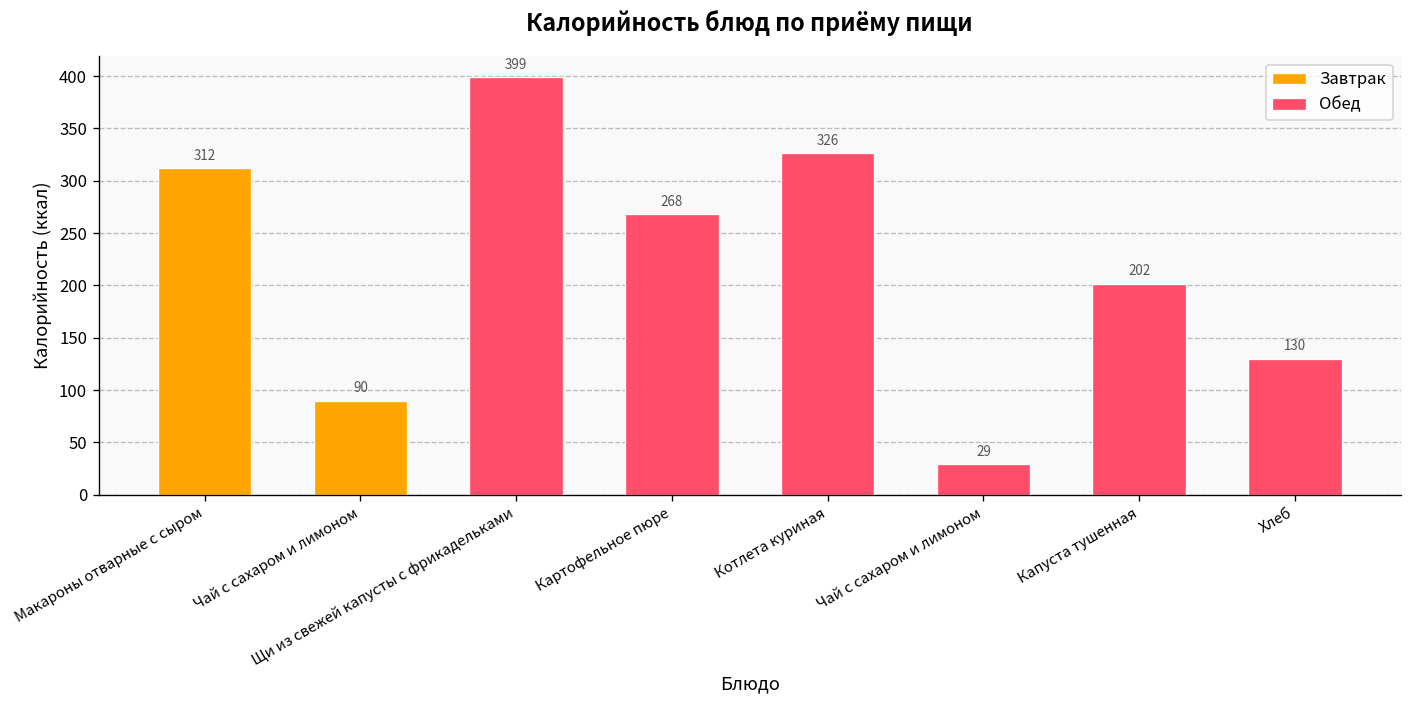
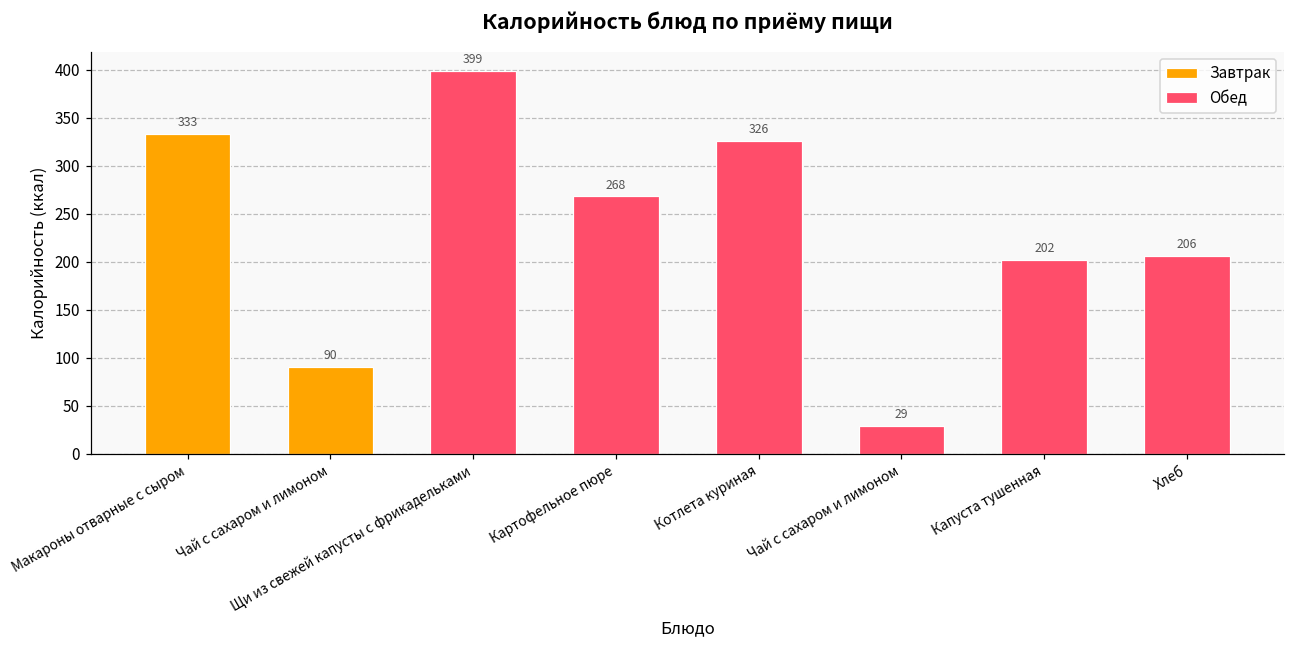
  {
    "Завтрак": {
-     "Макароны отварные с сыром": 312,
+     "Макароны отварные с сыром": 333,
      "Чай с сахаром и лимоном": 90
    },
    "Обед": {
      "Щи из свежей капусты с фрикадельками": 399,
      "Картофельное пюре": 268,
      "Котлета куриная": 326,
      "Чай с сахаром и лимоном": 29,
      "Капуста тушенная": 202,
-     "Хлеб": 130
+     "Хлеб": 206
    }
  }
